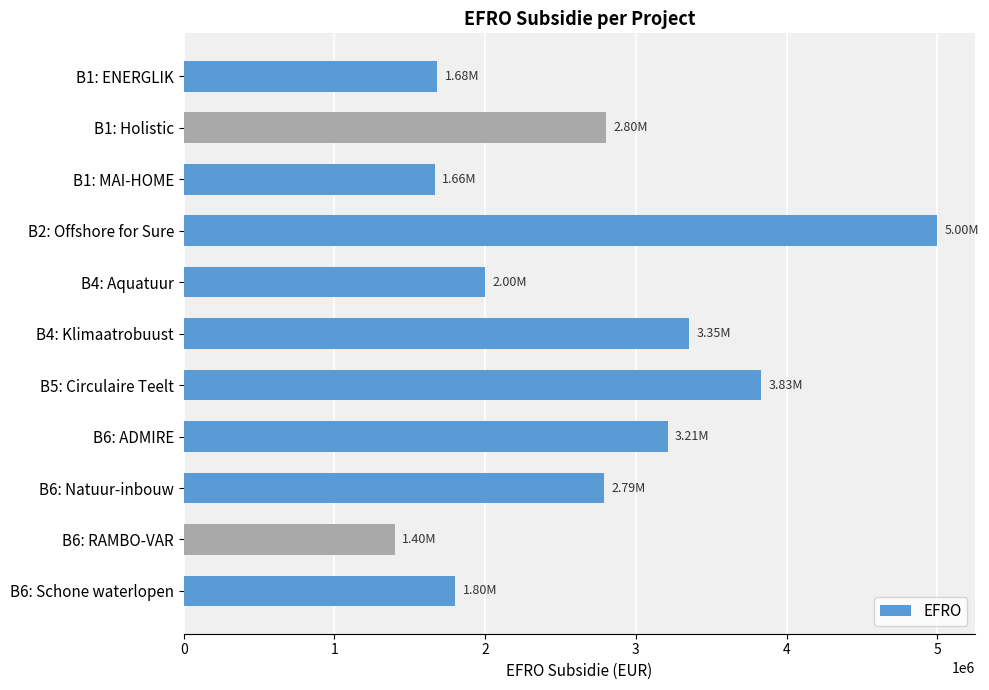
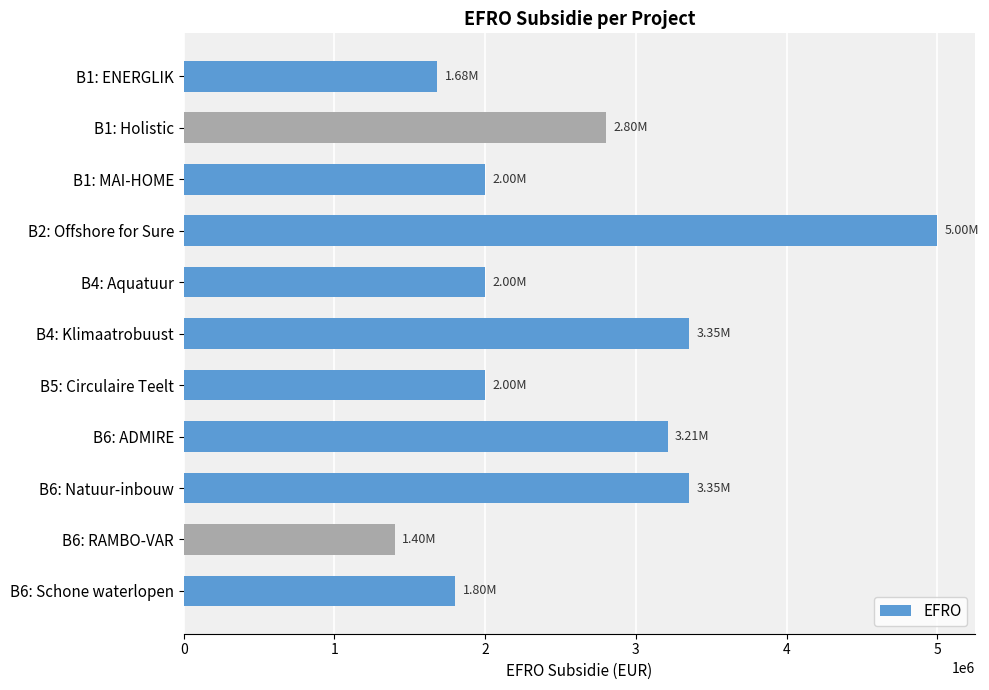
  {
    "B1: ENERGLIK": "1.68M",
    "B1: Holistic": "2.80M",
-   "B1: MAI-HOME": "1.66M",
+   "B1: MAI-HOME": "2.00M",
    "B2: Offshore for Sure": "5.00M",
    "B4: Aquatuur": "2.00M",
    "B4: Klimaatrobuust": "3.35M",
-   "B5: Circulaire Teelt": "3.83M",
+   "B5: Circulaire Teelt": "2.00M",
    "B6: ADMIRE": "3.21M",
-   "B6: Natuur-inbouw": "2.79M",
+   "B6: Natuur-inbouw": "3.35M",
    "B6: RAMBO-VAR": "1.40M",
    "B6: Schone waterlopen": "1.80M"
  }
